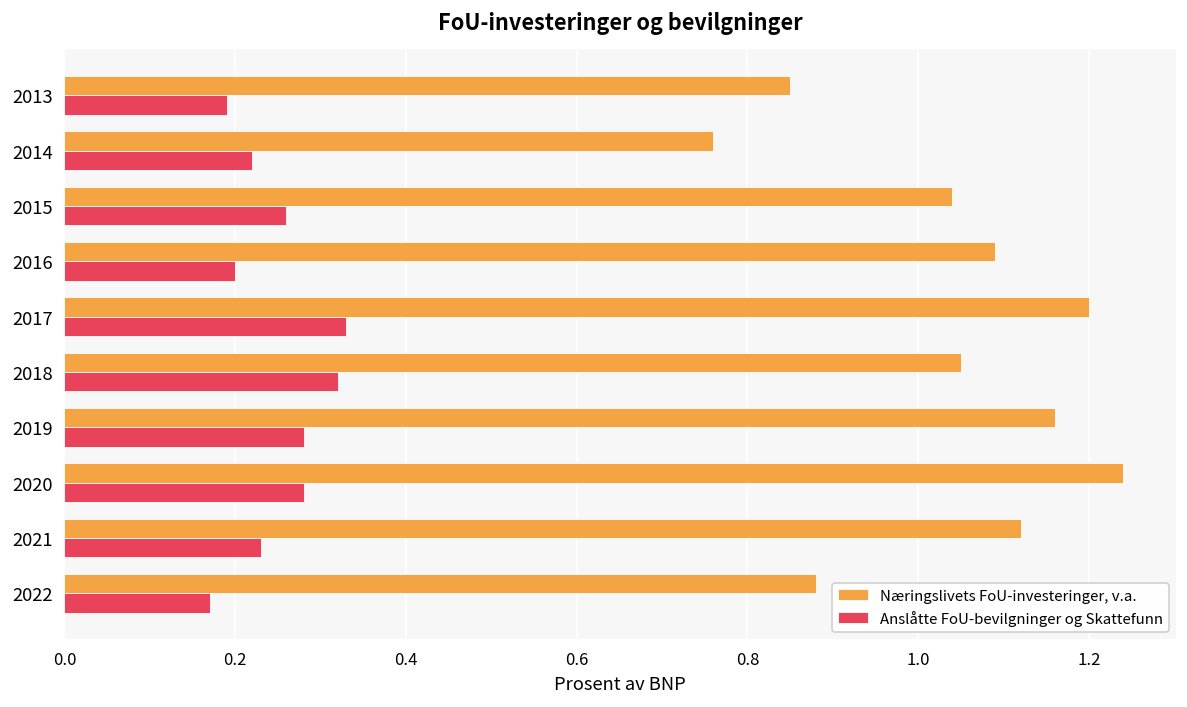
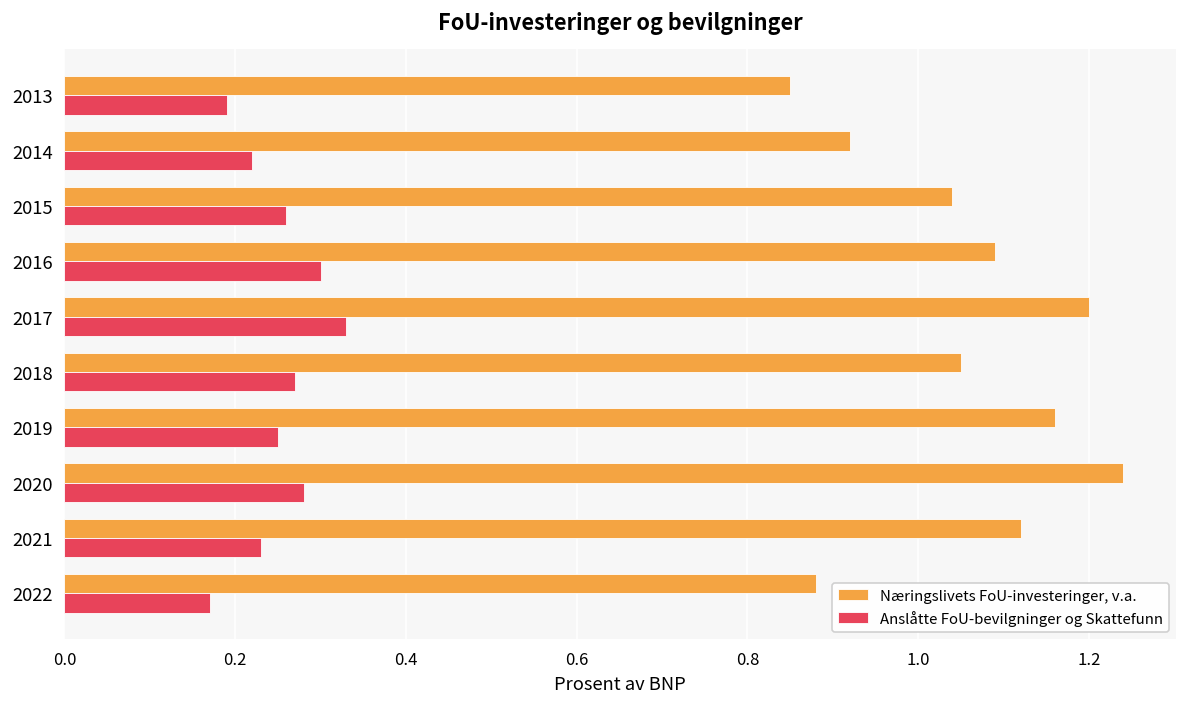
  {
    "Næringslivets FoU-investeringer, v.a.": {
      "2013": 0.85,
-     "2014": 0.76,
+     "2014": 0.92,
      "2015": 1.04,
      "2016": 1.09,
      "2017": 1.20,
      "2018": 1.05,
      "2019": 1.16,
      "2020": 1.24,
      "2021": 1.12,
      "2022": 0.88
    },
    "Anslåtte FoU-bevilgninger og Skattefunn": {
      "2013": 0.19,
      "2014": 0.22,
      "2015": 0.26,
-     "2016": 0.2,
+     "2016": 0.3,
      "2017": 0.33,
-     "2018": 0.32,
-     "2019": 0.28,
+     "2018": 0.27,
+     "2019": 0.25,
      "2020": 0.28,
      "2021": 0.23,
      "2022": 0.17
    }
  }
